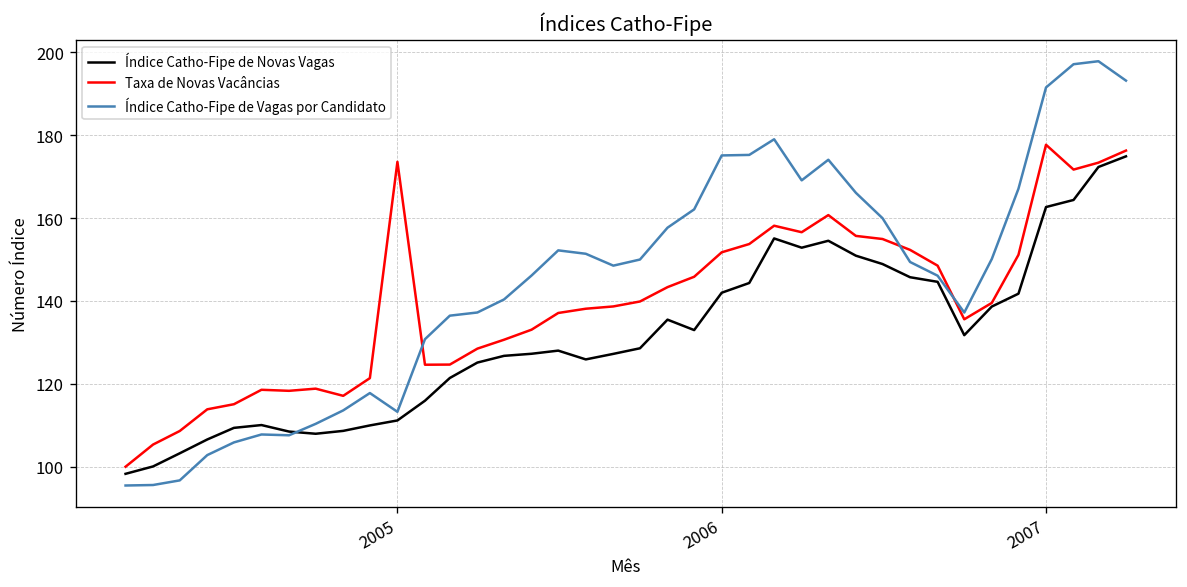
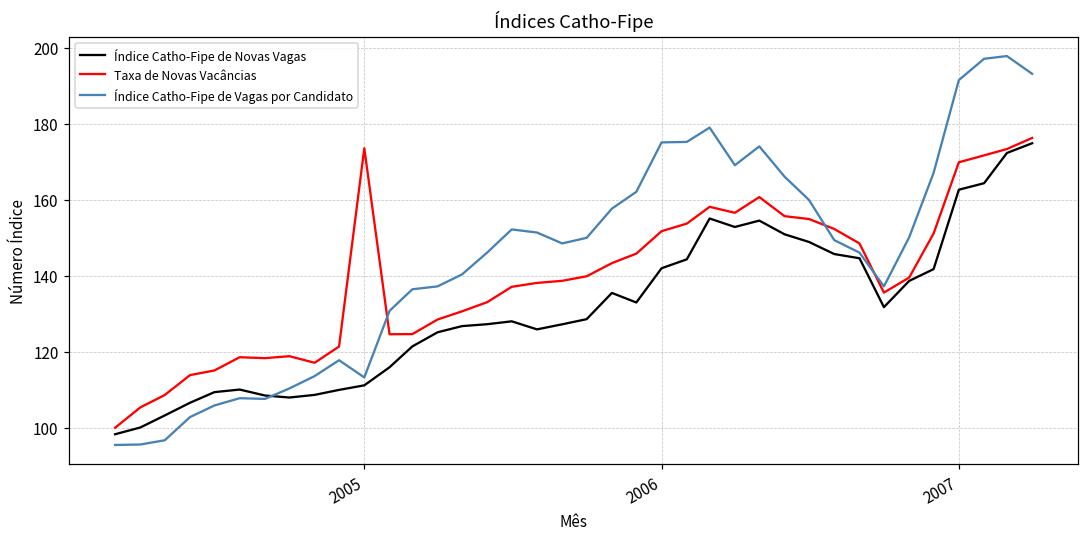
  {
    "Índice Catho-Fipe de Novas Vagas": {
      "2005": 111,
      "2006": 142,
      "2007": 163
    },
    "Taxa de Novas Vacâncias": {
      "2005": 174,
      "2006": 152,
-     "2007": 178
+     "2007": 170
    },
    "Índice Catho-Fipe de Vagas por Candidato": {
      "2005": 113,
      "2006": 175,
      "2007": 192
    }
  }
